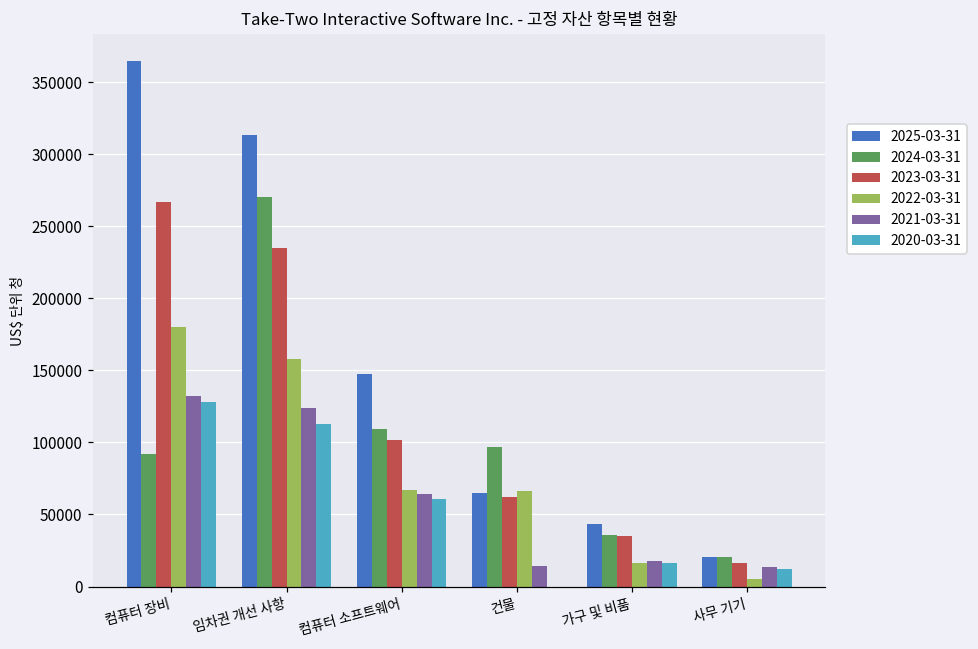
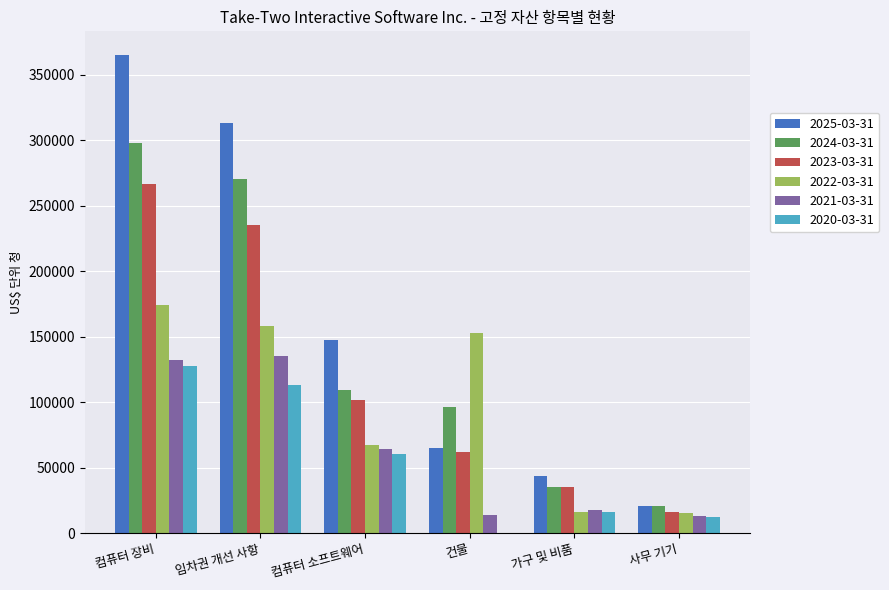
  {
    "2024-03-31": {
-     "컴퓨터 장비": 92000,
+     "컴퓨터 장비": 298000,
      "임차권 개선 사항": 271000,
      "컴퓨터 소프트웨어": 110000,
      "건물": 97000,
      "가구 및 비품": 36000,
      "사무 기기": 21000
    },
    "2023-03-31": {
      "컴퓨터 장비": 267000,
      "임차권 개선 사항": 235000,
      "컴퓨터 소프트웨어": 102000,
      "건물": 62000,
      "가구 및 비품": 35000,
      "사무 기기": 16000
    },
    "2022-03-31": {
-     "컴퓨터 장비": 180000,
+     "컴퓨터 장비": 174000,
      "임차권 개선 사항": 158000,
      "컴퓨터 소프트웨어": 67000,
-     "건물": 66000,
+     "건물": 153000,
      "가구 및 비품": 16000,
-     "사무 기기": 5000
+     "사무 기기": 15000
    },
    "2021-03-31": {
      "컴퓨터 장비": 133000,
-     "임차권 개선 사항": 124000,
+     "임차권 개선 사항": 135000,
      "컴퓨터 소프트웨어": 64000,
      "건물": 14000,
      "가구 및 비품": 18000,
      "사무 기기": 13000
    }
  }
